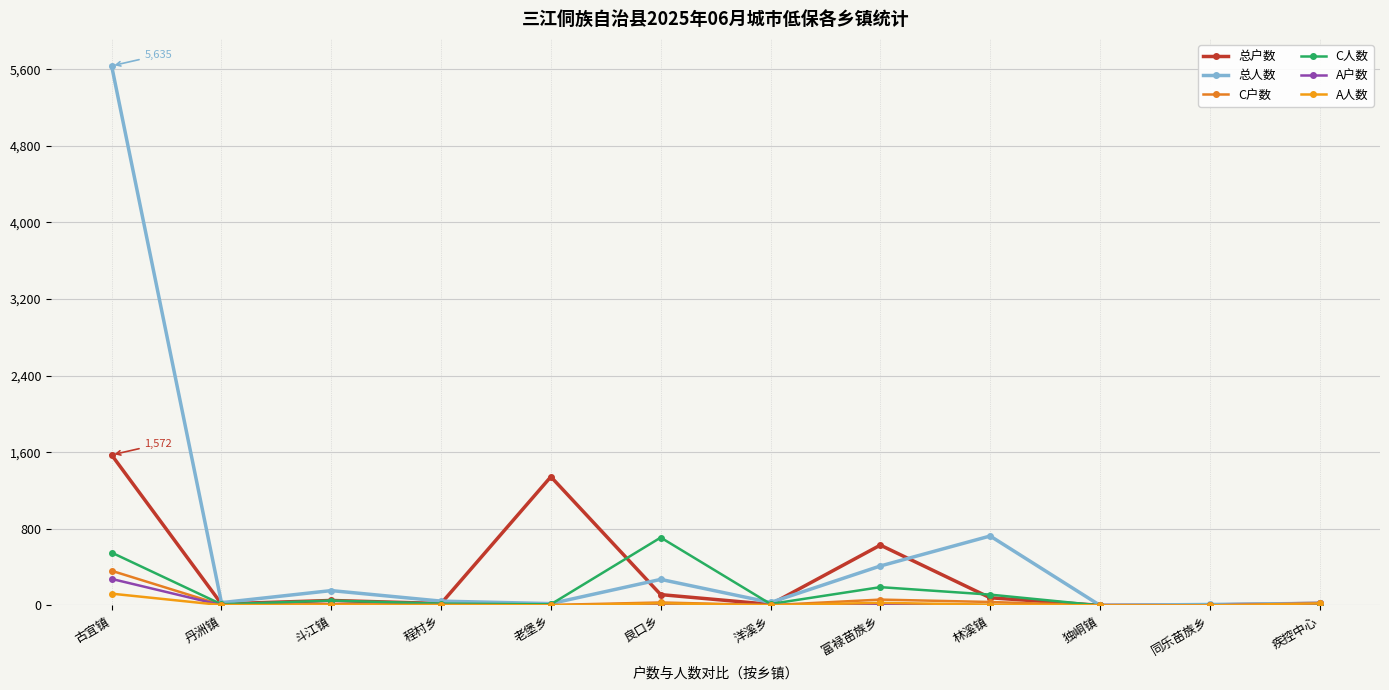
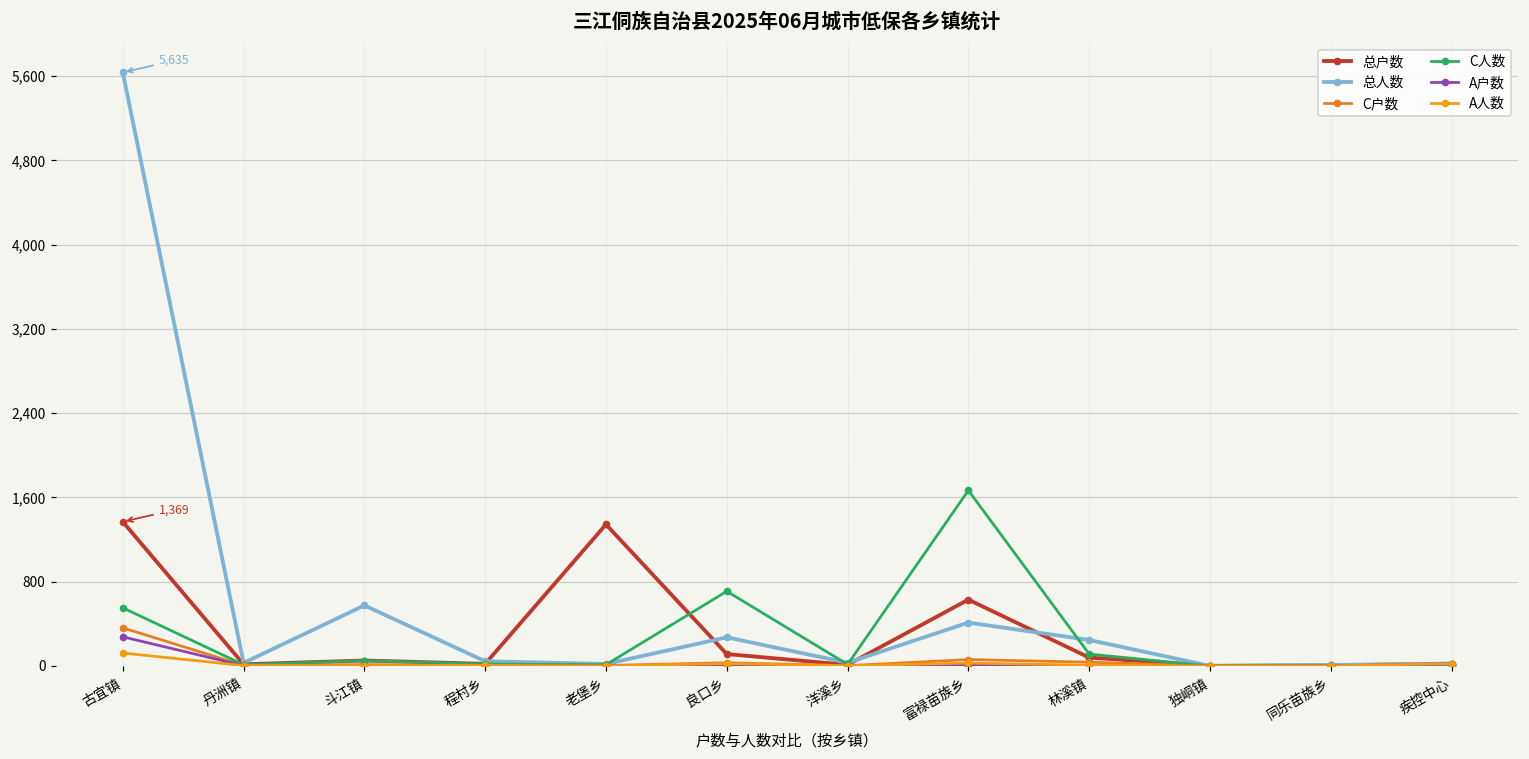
  {
    "总户数": {
-     "古宜镇": "1,572"
+     "古宜镇": "1,369"
    },
    "总人数": {
-     "斗江镇": "200",
+     "斗江镇": "600",
      "良口乡": "300",
      "富禄苗族乡": "400",
-     "林溪镇": "700"
+     "林溪镇": "200"
    },
    "C人数": {
      "古宜镇": "600",
      "良口乡": "700",
-     "富禄苗族乡": "200",
+     "富禄苗族乡": "1,700",
      "林溪镇": "100"
    },
    "A户数": {
      "古宜镇": "300"
    }
  }
